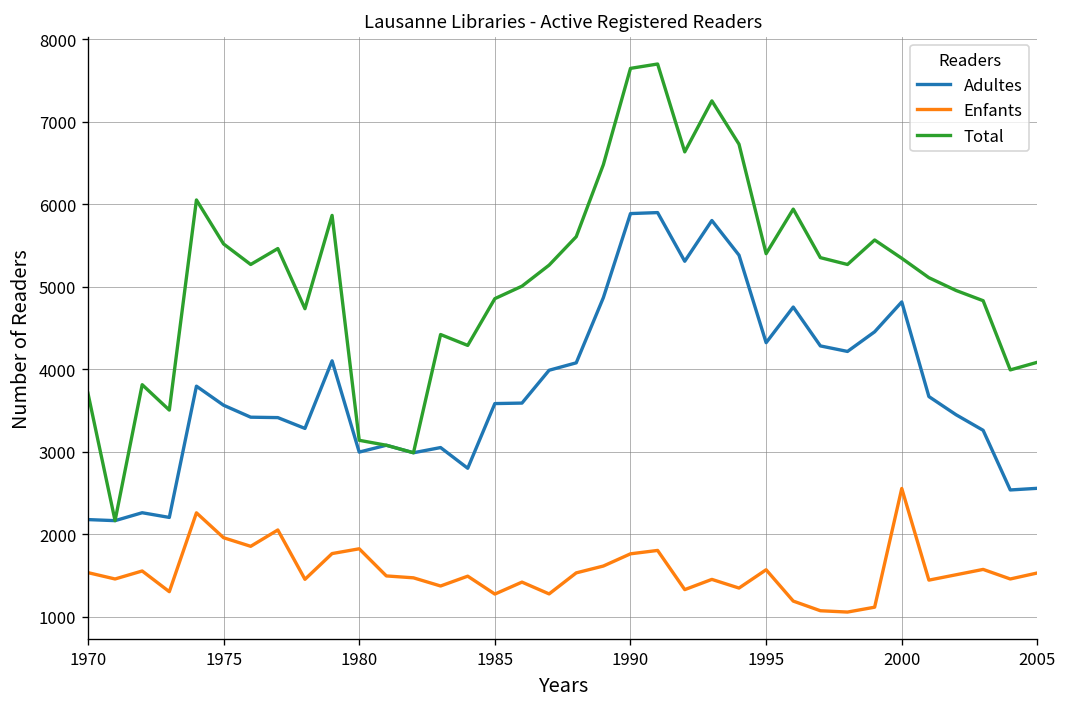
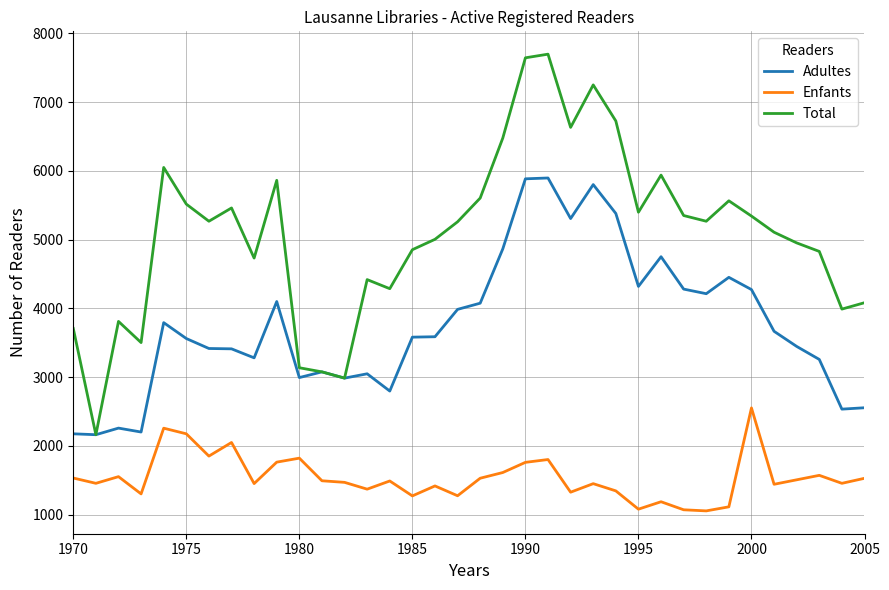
  {
    "Adultes": {
      "1970": 2200,
      "1975": 3600,
      "1980": 3000,
      "1985": 3600,
      "1990": 5900,
      "1995": 4300,
-     "2000": 4800,
+     "2000": 4300,
      "2005": 2600
    },
    "Enfants": {
      "1970": 1500,
-     "1975": 2000,
+     "1975": 2200,
      "1980": 1800,
      "1985": 1300,
      "1990": 1800,
-     "1995": 1600,
+     "1995": 1100,
      "2000": 2600,
      "2005": 1500
    },
    "Total": {
      "1970": 3700,
      "1975": 5500,
      "1980": 3100,
      "1985": 4900,
      "1990": 7600,
      "1995": 5400,
      "2000": 5300,
      "2005": 4100
    }
  }
